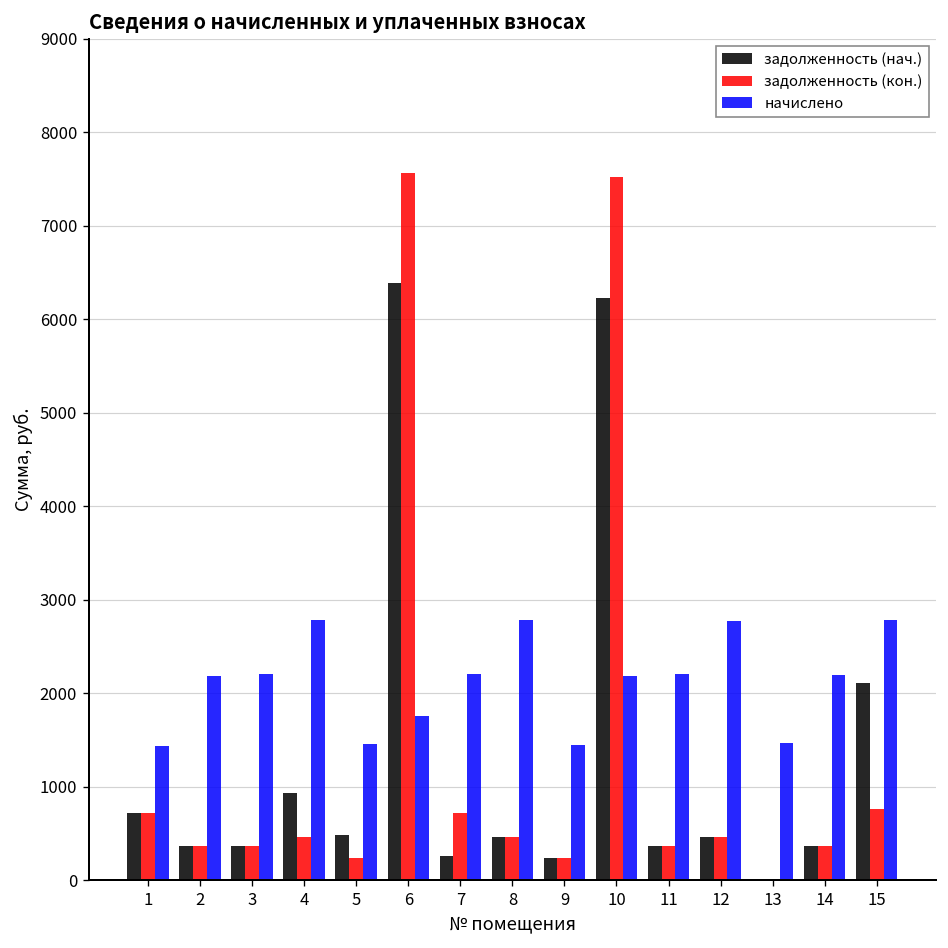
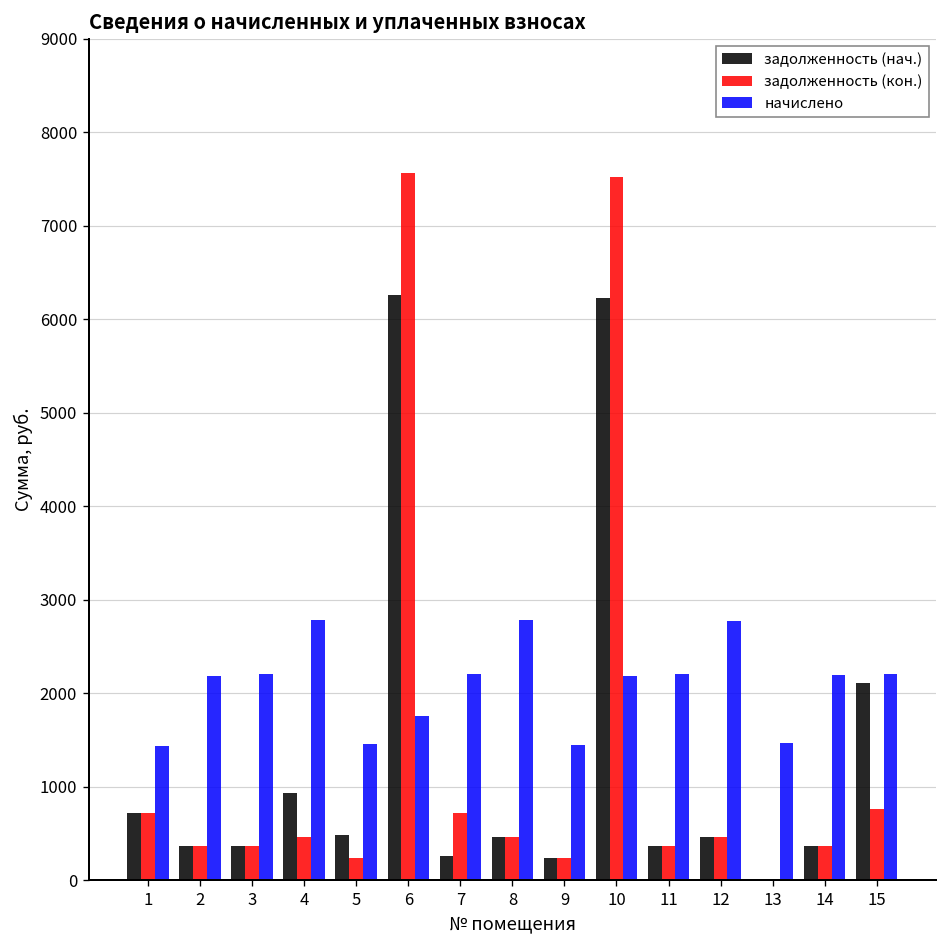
  {
    "задолженность (нач.)": {
      "1": 700,
      "2": 400,
      "3": 400,
      "4": 900,
      "5": 500,
-     "6": 6400,
+     "6": 6300,
      "7": 300,
      "8": 500,
      "9": 200,
      "10": 6200,
      "11": 400,
      "12": 500,
      "13": 0,
      "14": 400,
      "15": 2100
    },
    "задолженность (кон.)": {
      "1": 700,
      "2": 400,
      "3": 400,
      "4": 500,
      "5": 200,
      "6": 7600,
      "7": 700,
      "8": 500,
      "9": 200,
      "10": 7500,
      "11": 400,
      "12": 500,
      "13": 0,
      "14": 400,
      "15": 800
    },
    "начислено": {
      "1": 1400,
      "2": 2200,
      "3": 2200,
      "4": 2800,
      "5": 1500,
      "6": 1800,
      "7": 2200,
      "8": 2800,
      "9": 1500,
      "10": 2200,
      "11": 2200,
      "12": 2800,
      "13": 1500,
      "14": 2200,
-     "15": 2800
+     "15": 2200
    }
  }
